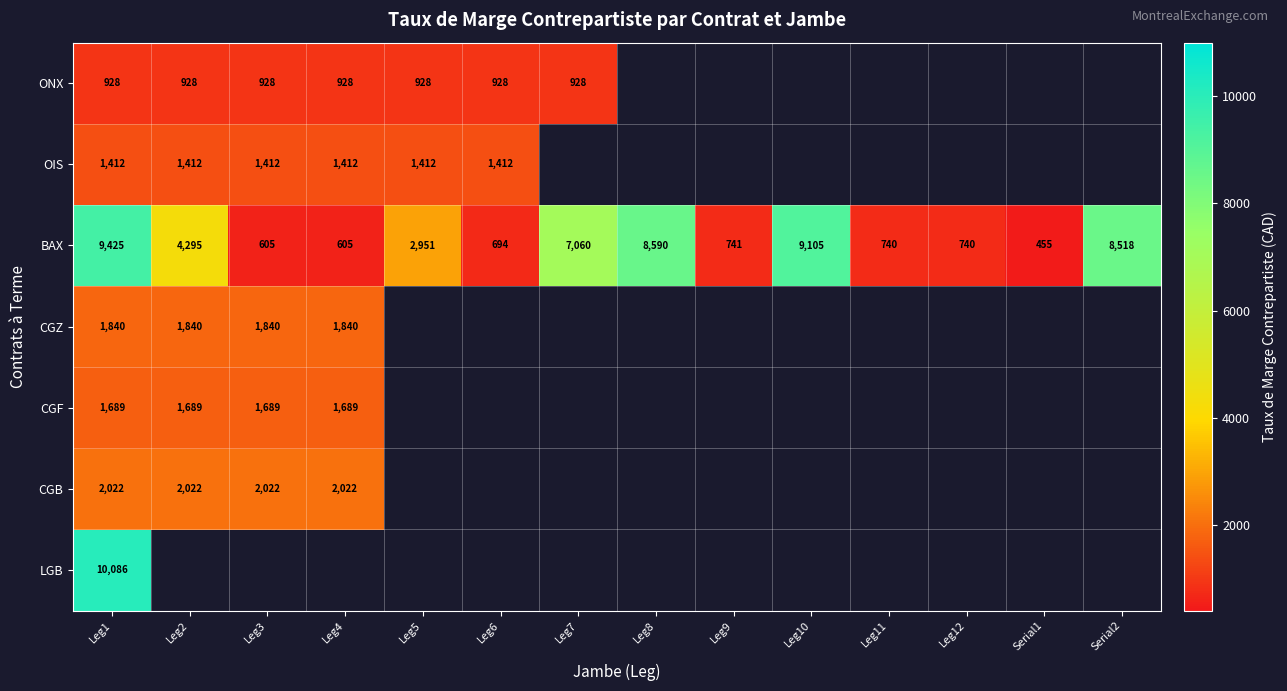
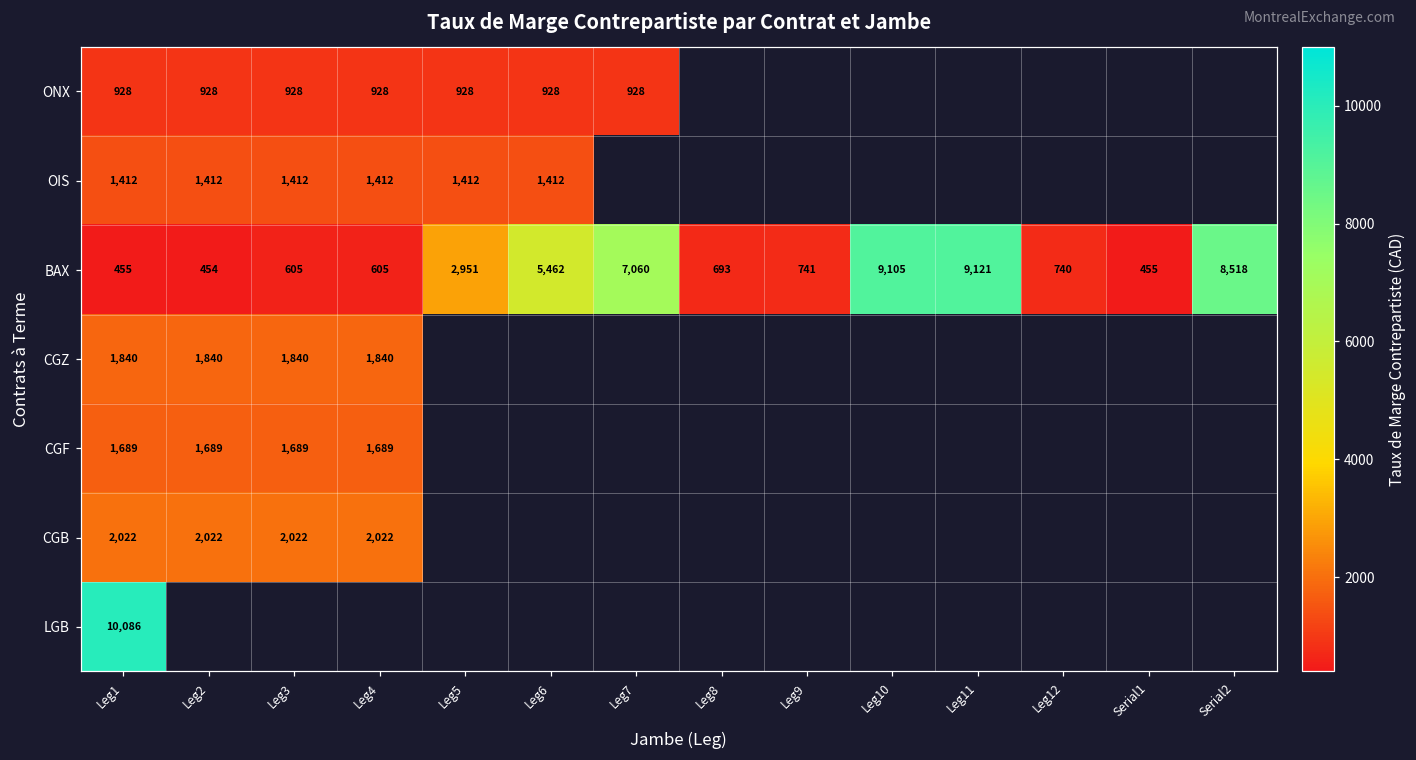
  {
    "ONX": {
      "Leg1": "928",
      "Leg2": "928",
      "Leg3": "928",
      "Leg4": "928",
      "Leg5": "928",
      "Leg6": "928",
      "Leg7": "928"
    },
    "OIS": {
      "Leg1": "1,412",
      "Leg2": "1,412",
      "Leg3": "1,412",
      "Leg4": "1,412",
      "Leg5": "1,412",
      "Leg6": "1,412"
    },
    "BAX": {
-     "Leg1": "9,425",
-     "Leg2": "4,295",
+     "Leg1": "455",
+     "Leg2": "454",
      "Leg3": "605",
      "Leg4": "605",
      "Leg5": "2,951",
-     "Leg6": "694",
+     "Leg6": "5,462",
      "Leg7": "7,060",
-     "Leg8": "8,590",
+     "Leg8": "693",
      "Leg9": "741",
      "Leg10": "9,105",
-     "Leg11": "740",
+     "Leg11": "9,121",
      "Leg12": "740",
      "Serial1": "455",
      "Serial2": "8,518"
    },
    "CGZ": {
      "Leg1": "1,840",
      "Leg2": "1,840",
      "Leg3": "1,840",
      "Leg4": "1,840"
    },
    "CGF": {
      "Leg1": "1,689",
      "Leg2": "1,689",
      "Leg3": "1,689",
      "Leg4": "1,689"
    },
    "CGB": {
      "Leg1": "2,022",
      "Leg2": "2,022",
      "Leg3": "2,022",
      "Leg4": "2,022"
    },
    "LGB": {
      "Leg1": "10,086"
    }
  }
